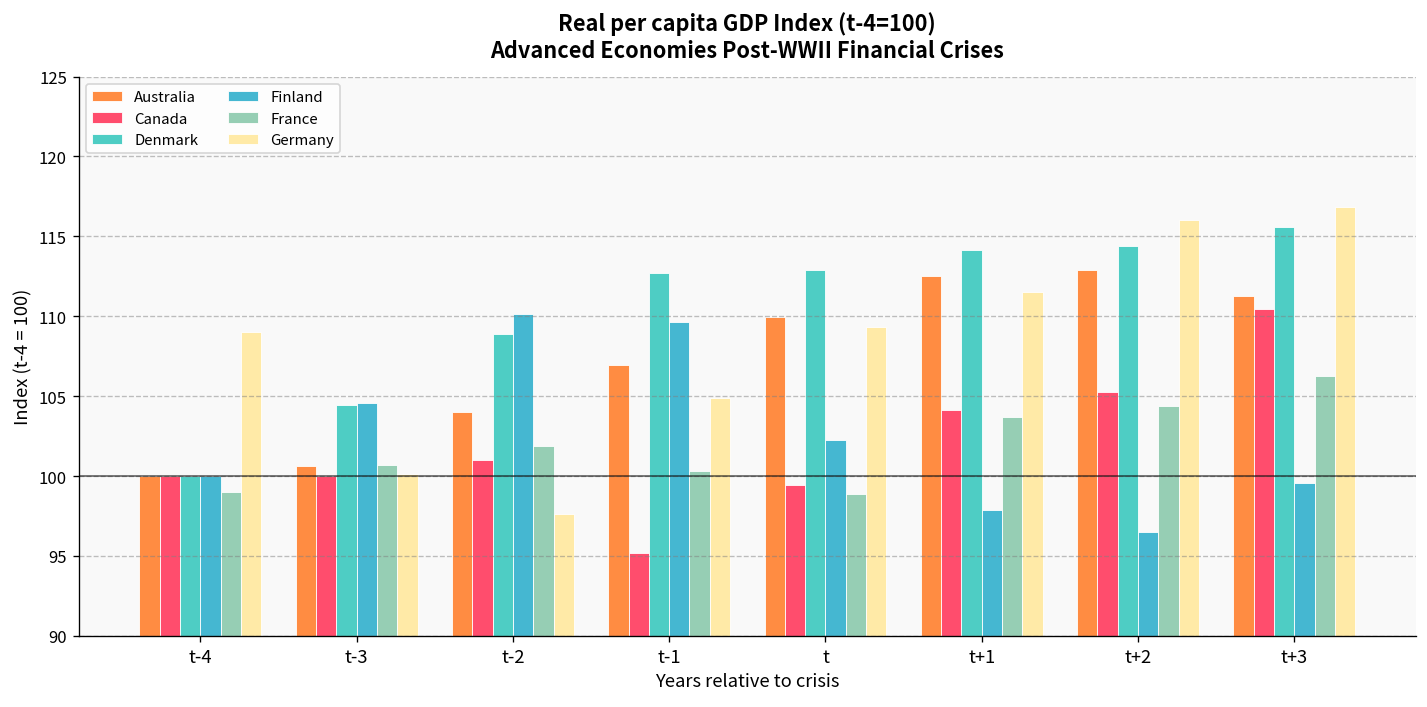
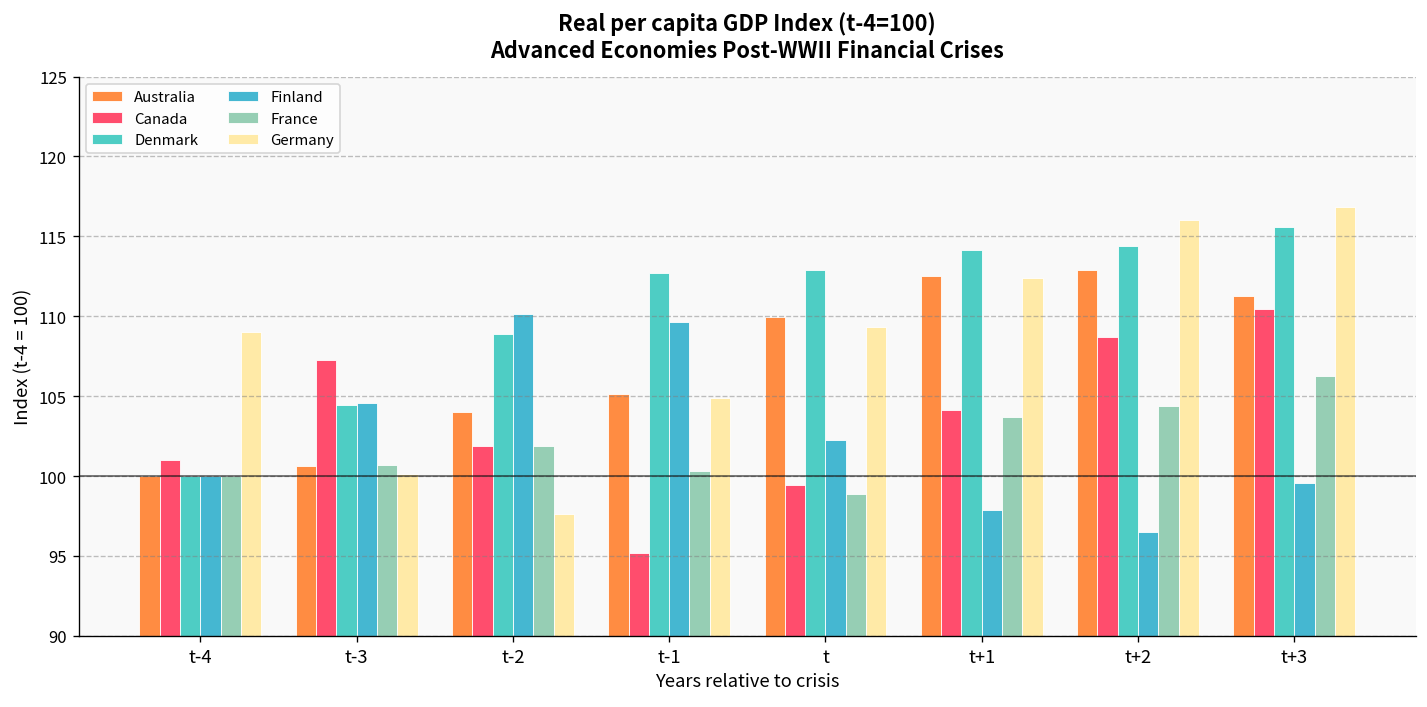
  {
    "Australia": {
      "t-4": 100.0,
      "t-3": 100.6,
      "t-2": 104.0,
-     "t-1": 107.0,
+     "t-1": 105.1,
      "t": 110.0,
      "t+1": 112.5,
      "t+2": 112.9,
      "t+3": 111.3
    },
    "Canada": {
-     "t-4": 100,
-     "t-3": 100.0,
-     "t-2": 101.0,
+     "t-4": 101,
+     "t-3": 107.3,
+     "t-2": 101.9,
      "t-1": 95.2,
      "t": 99.4,
      "t+1": 104.1,
-     "t+2": 105.3,
+     "t+2": 108.7,
      "t+3": 110.5
    },
    "France": {
-     "t-4": 99,
+     "t-4": 100,
      "t-3": 100.7,
      "t-2": 102,
      "t-1": 100.3,
      "t": 99,
      "t+1": 103.7,
      "t+2": 104.4,
      "t+3": 106.3
    },
    "Germany": {
      "t-4": 109.0,
      "t-3": 100.1,
      "t-2": 97.6,
      "t-1": 104.9,
      "t": 109.3,
-     "t+1": 111.5,
+     "t+1": 112.4,
      "t+2": 116.0,
      "t+3": 116.9
    }
  }
